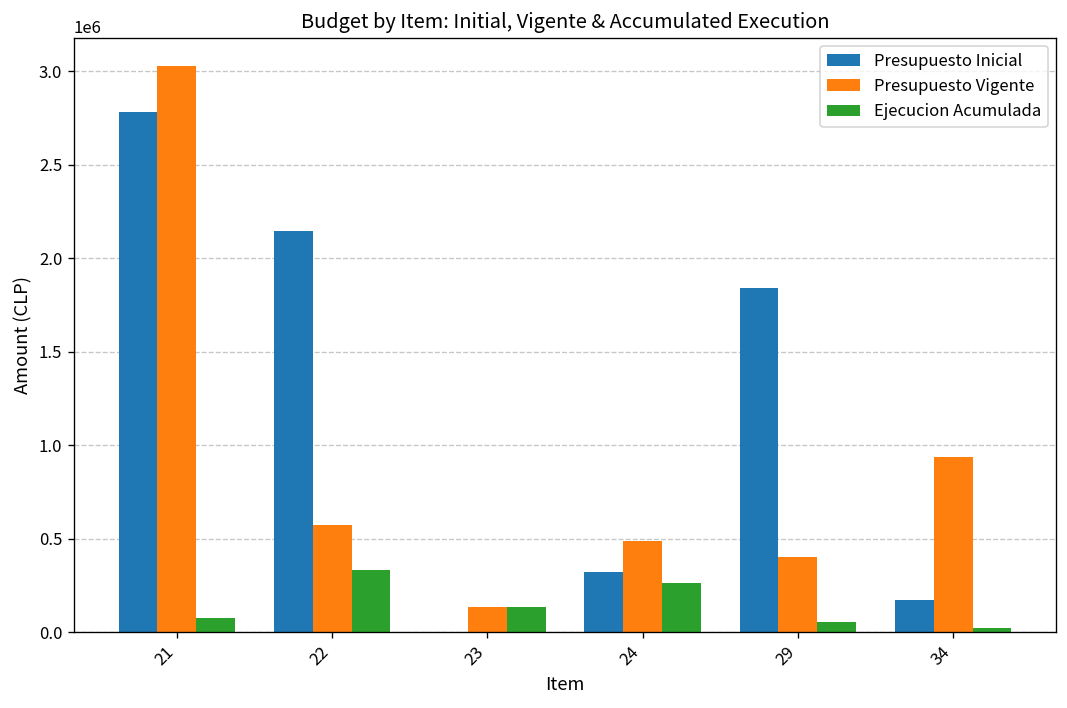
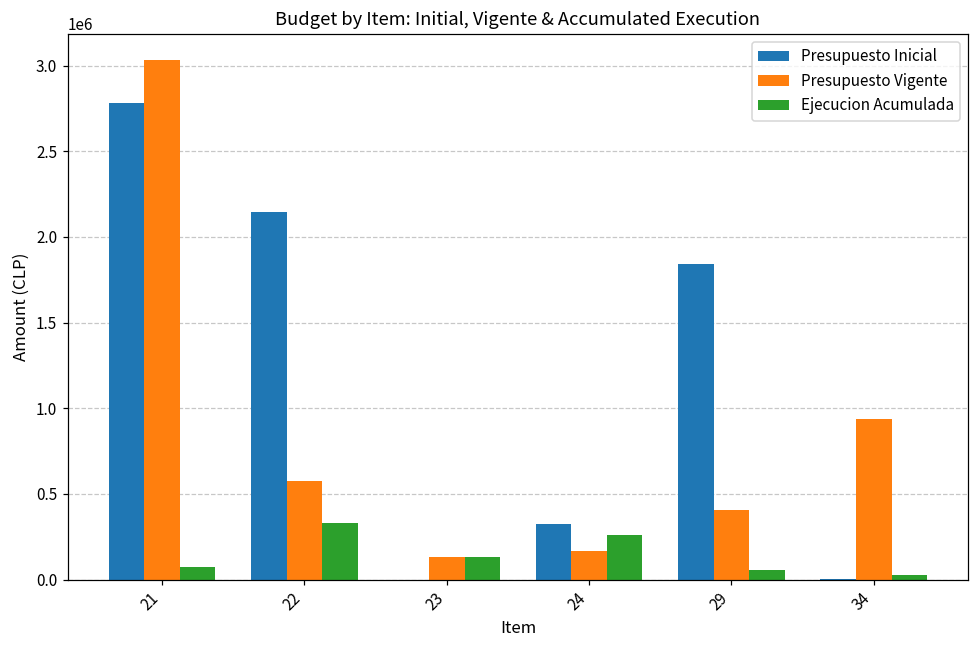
  {
    "Presupuesto Inicial": {
      "21": 2780000,
      "22": 2150000,
      "24": 320000,
      "29": 1840000,
-     "34": 170000
+     "34": 0
    },
    "Presupuesto Vigente": {
      "21": 3030000,
      "22": 570000,
      "23": 130000,
-     "24": 490000,
+     "24": 170000,
      "29": 400000,
      "34": 940000
    },
    "Ejecucion Acumulada": {
      "21": 80000,
      "22": 330000,
      "23": 130000,
      "24": 260000,
      "29": 50000,
      "34": 20000
    }
  }
